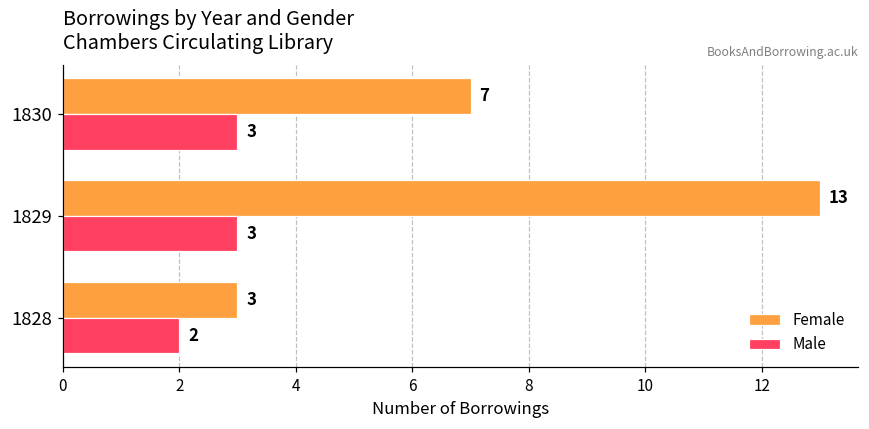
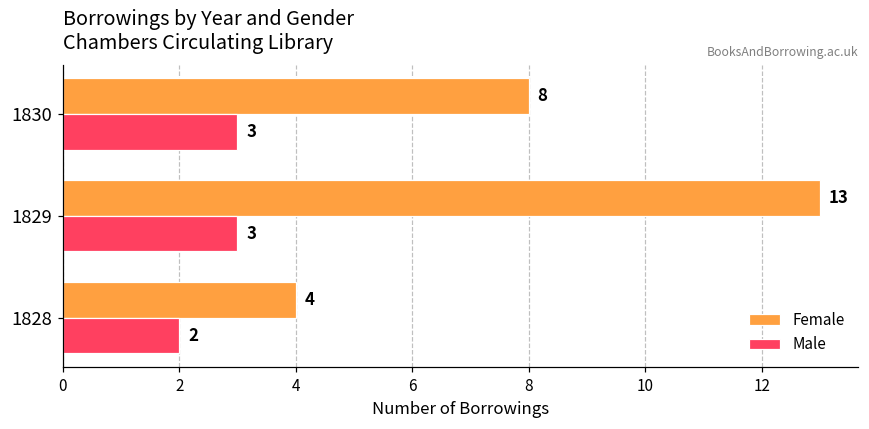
  {
    "Female": {
-     "1830": 7,
+     "1830": 8,
      "1829": 13,
-     "1828": 3
+     "1828": 4
    },
    "Male": {
      "1830": 3,
      "1829": 3,
      "1828": 2
    }
  }
